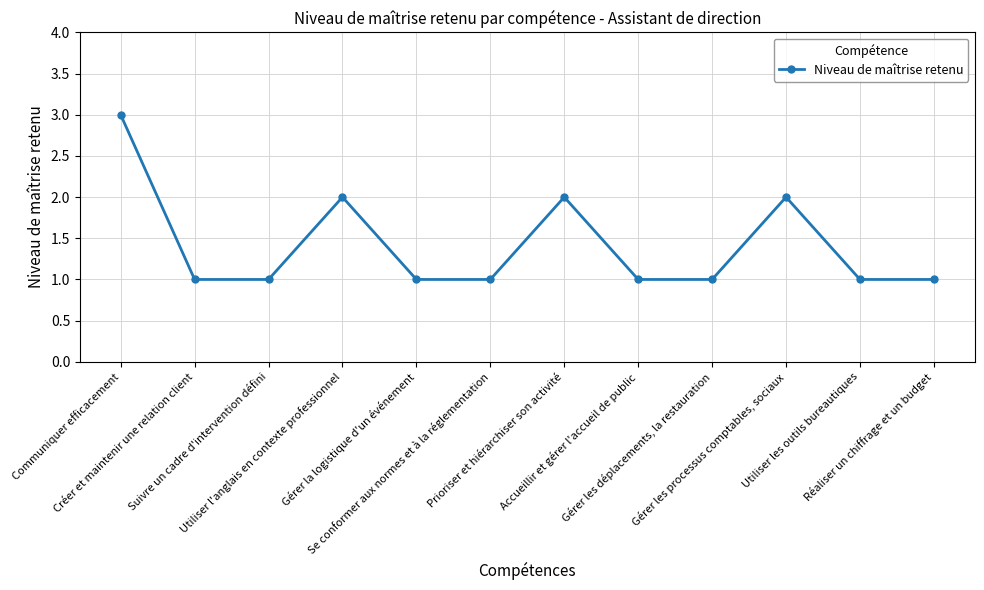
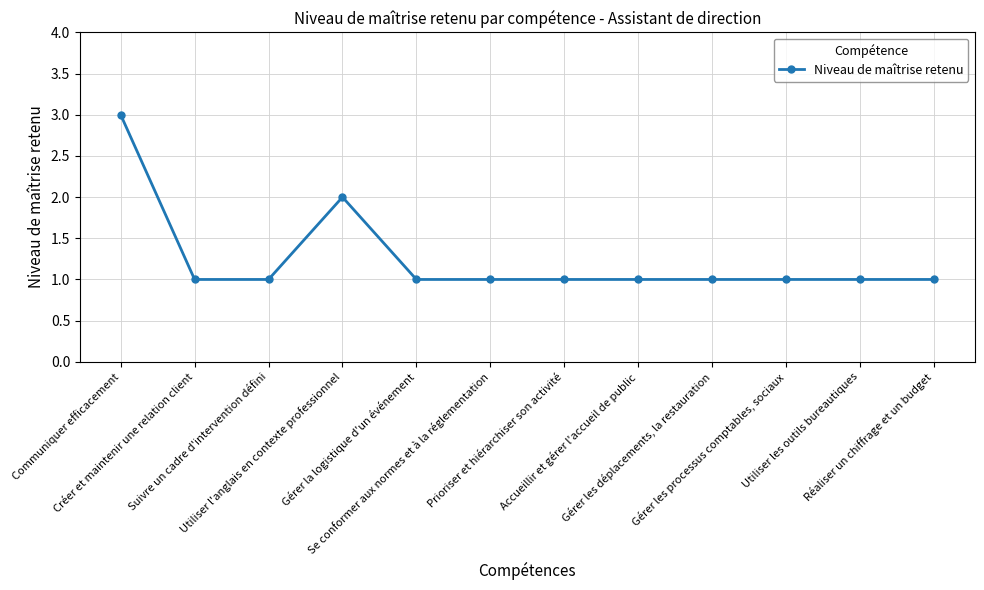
  {
    "Communiquer efficacement": 3,
    "Créer et maintenir une relation client": 1,
    "Suivre un cadre d'intervention défini": 1,
    "Utiliser l'anglais en contexte professionnel": 2,
    "Gérer la logistique d'un événement": 1,
    "Se conformer aux normes et à la réglementation": 1,
-   "Prioriser et hiérarchiser son activité": 2,
+   "Prioriser et hiérarchiser son activité": 1,
    "Accueillir et gérer l'accueil de public": 1,
    "Gérer les déplacements, la restauration": 1,
-   "Gérer les processus comptables, sociaux": 2,
+   "Gérer les processus comptables, sociaux": 1,
    "Utiliser les outils bureautiques": 1,
    "Réaliser un chiffrage et un budget": 1
  }
